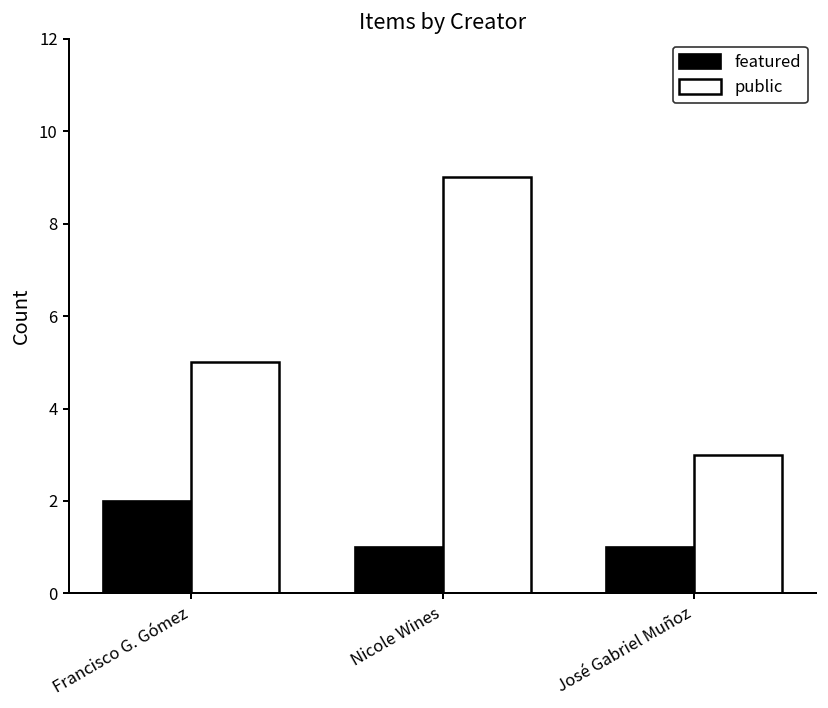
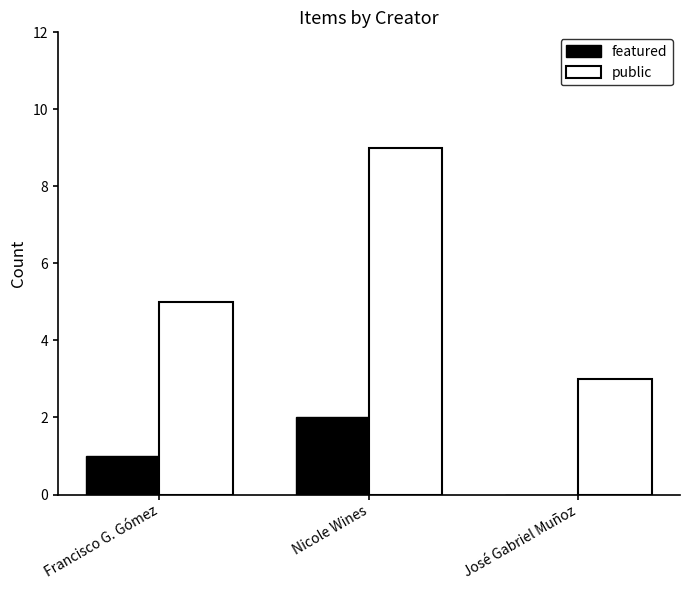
  {
    "featured": {
-     "Francisco G. Gómez": 2,
-     "Nicole Wines": 1,
-     "José Gabriel Muñoz": 1
+     "Francisco G. Gómez": 1,
+     "Nicole Wines": 2,
+     "José Gabriel Muñoz": 0
    },
    "public": {
      "Francisco G. Gómez": 5,
      "Nicole Wines": 9,
      "José Gabriel Muñoz": 3
    }
  }
